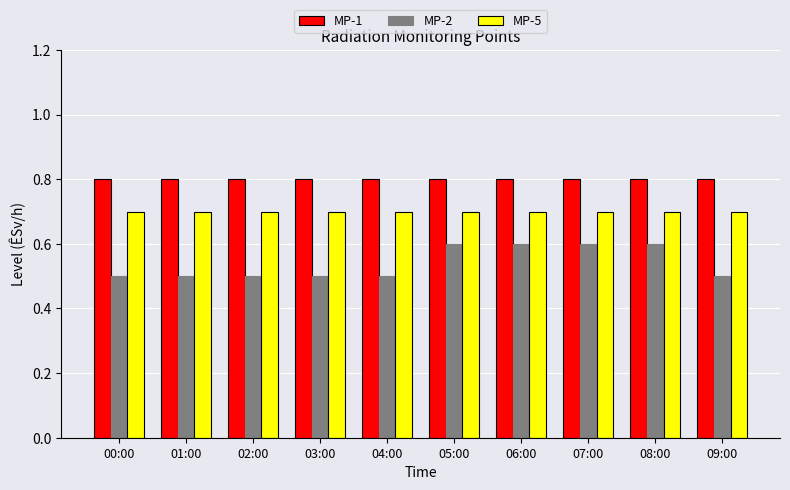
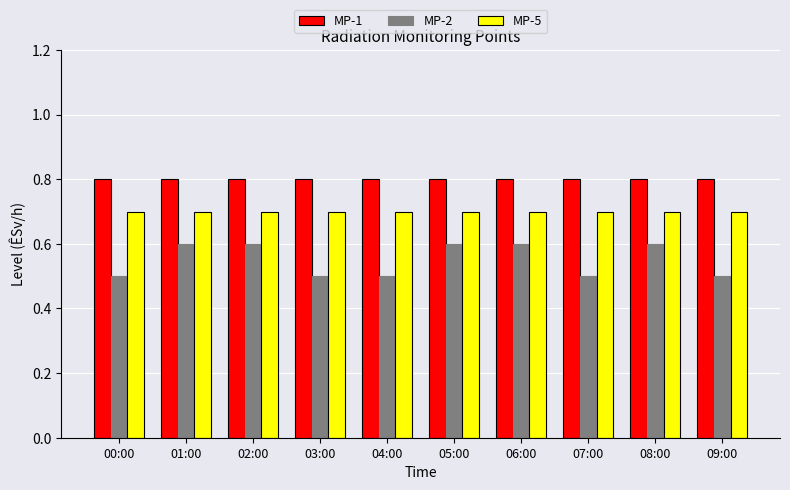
  {
    "MP-1": {
      "00:00": 0.8,
      "01:00": 0.8,
      "02:00": 0.8,
      "03:00": 0.8,
      "04:00": 0.8,
      "05:00": 0.8,
      "06:00": 0.8,
      "07:00": 0.8,
      "08:00": 0.8,
      "09:00": 0.8
    },
    "MP-2": {
      "00:00": 0.5,
-     "01:00": 0.5,
-     "02:00": 0.5,
+     "01:00": 0.6,
+     "02:00": 0.6,
      "03:00": 0.5,
      "04:00": 0.5,
      "05:00": 0.6,
      "06:00": 0.6,
-     "07:00": 0.6,
+     "07:00": 0.5,
      "08:00": 0.6,
      "09:00": 0.5
    },
    "MP-5": {
      "00:00": 0.7,
      "01:00": 0.7,
      "02:00": 0.7,
      "03:00": 0.7,
      "04:00": 0.7,
      "05:00": 0.7,
      "06:00": 0.7,
      "07:00": 0.7,
      "08:00": 0.7,
      "09:00": 0.7
    }
  }
